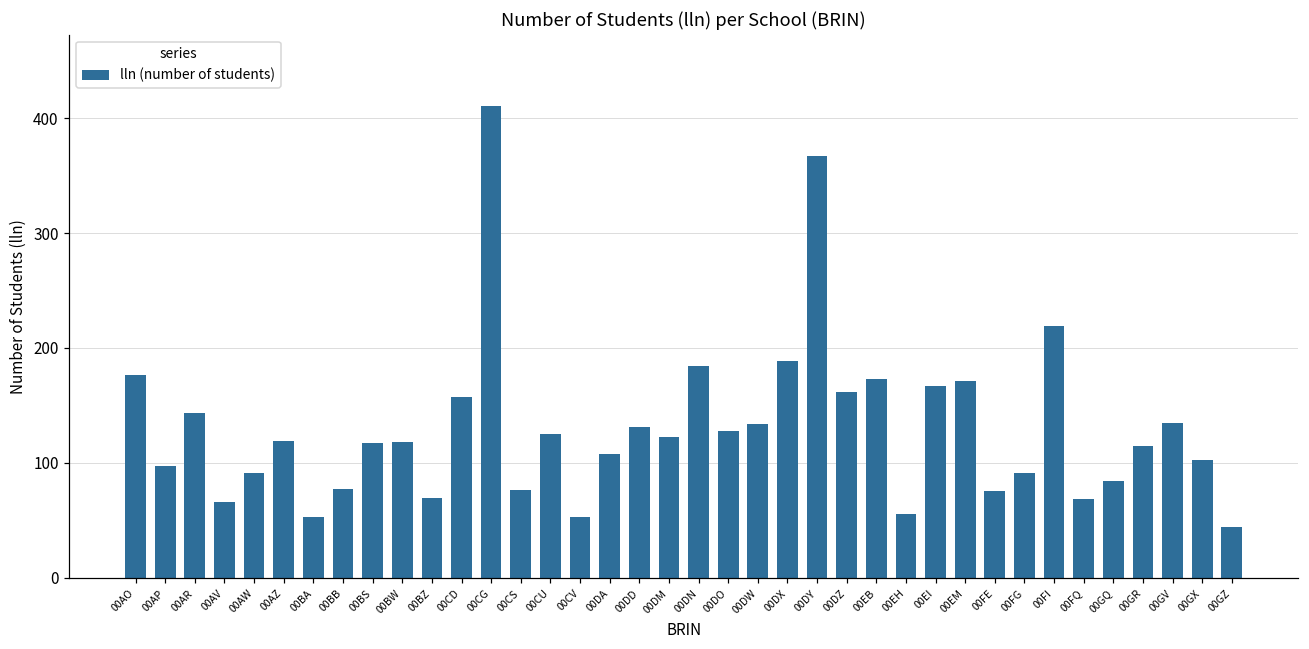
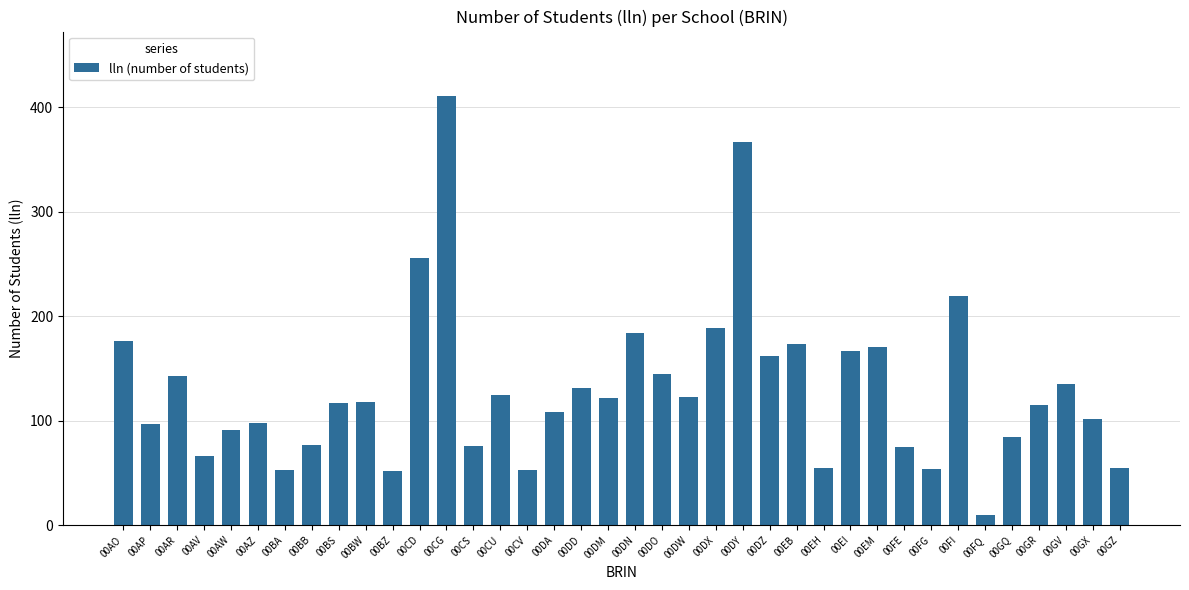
  {
    "00AO": 176,
    "00AP": 97,
    "00AR": 143,
    "00AV": 66,
    "00AW": 91,
-   "00AZ": 119,
+   "00AZ": 98,
    "00BA": 53,
    "00BB": 77,
    "00BS": 117,
    "00BW": 118,
-   "00BZ": 69,
-   "00CD": 157,
+   "00BZ": 52,
+   "00CD": 256,
    "00CG": 411,
    "00CS": 76,
    "00CU": 125,
    "00CV": 53,
    "00DA": 108,
    "00DD": 131,
    "00DM": 122,
    "00DN": 184,
-   "00DO": 128,
-   "00DW": 134,
+   "00DO": 145,
+   "00DW": 123,
    "00DX": 189,
    "00DY": 367,
    "00DZ": 162,
    "00EB": 173,
    "00EH": 55,
    "00EI": 167,
    "00EM": 171,
    "00FE": 75,
-   "00FG": 91,
+   "00FG": 54,
    "00FI": 219,
-   "00FQ": 68,
+   "00FQ": 10,
    "00GQ": 84,
    "00GR": 115,
    "00GV": 135,
    "00GX": 102,
-   "00GZ": 44
+   "00GZ": 55
  }
